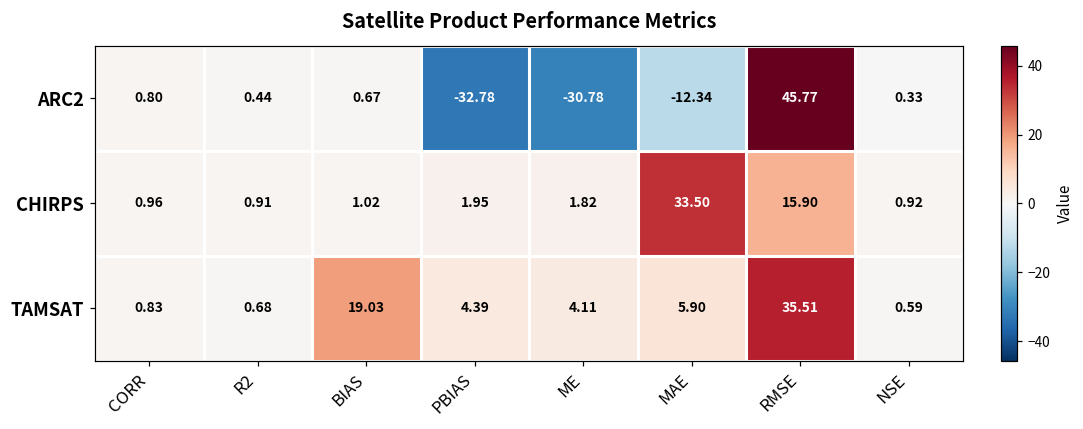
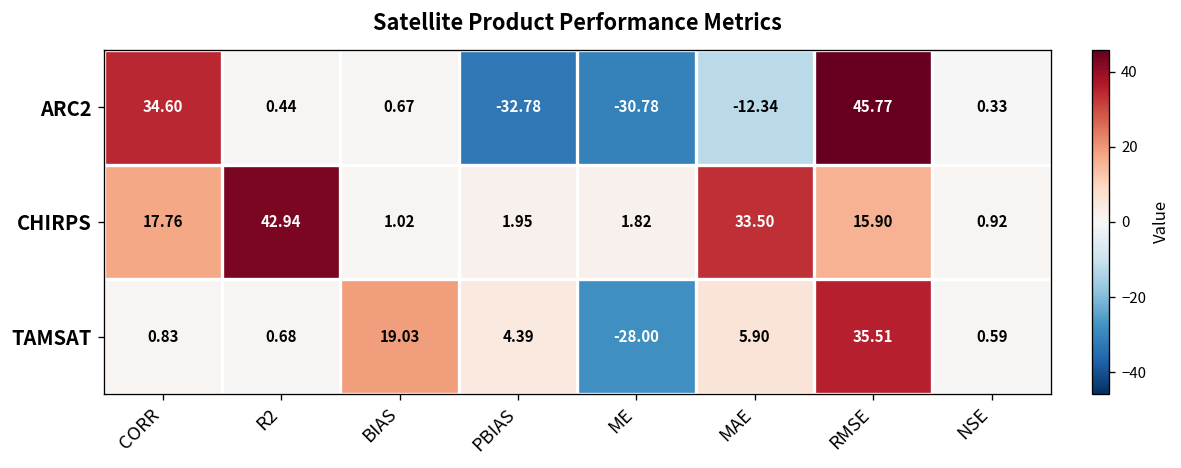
  {
    "ARC2": {
-     "CORR": 0.80,
+     "CORR": 34.60,
      "R2": 0.44,
      "BIAS": 0.67,
      "PBIAS": -32.78,
      "ME": -30.78,
      "MAE": -12.34,
      "RMSE": 45.77,
      "NSE": 0.33
    },
    "CHIRPS": {
-     "CORR": 0.96,
-     "R2": 0.91,
+     "CORR": 17.76,
+     "R2": 42.94,
      "BIAS": 1.02,
      "PBIAS": 1.95,
      "ME": 1.82,
      "MAE": 33.50,
      "RMSE": 15.90,
      "NSE": 0.92
    },
    "TAMSAT": {
      "CORR": 0.83,
      "R2": 0.68,
      "BIAS": 19.03,
      "PBIAS": 4.39,
-     "ME": 4.11,
+     "ME": -28.00,
      "MAE": 5.90,
      "RMSE": 35.51,
      "NSE": 0.59
    }
  }
